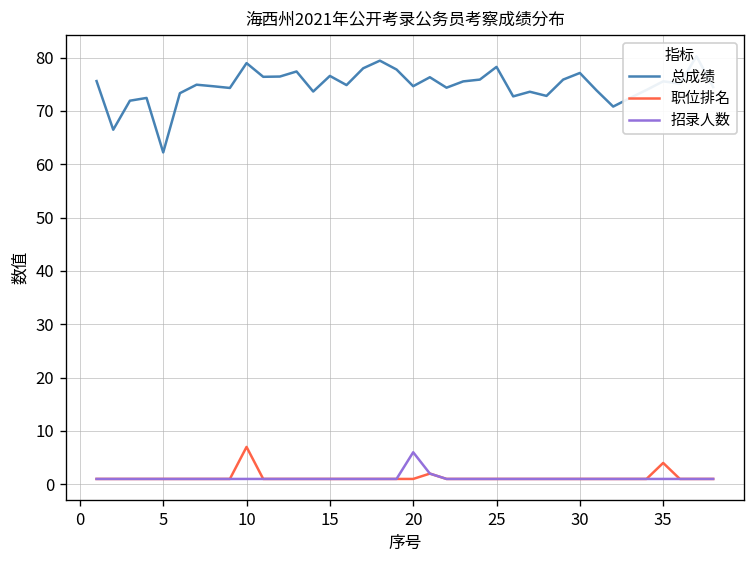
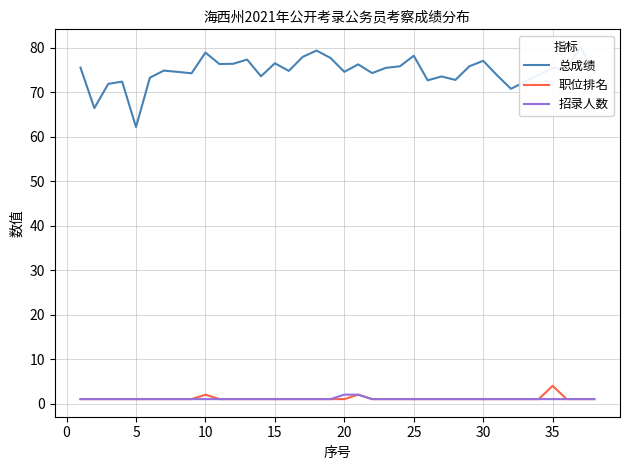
  {
    "总成绩": {
      "5": 62,
      "10": 79,
      "15": 77,
      "20": 75,
      "25": 78,
      "30": 77
    },
    "职位排名": {
-     "10": 7,
+     "10": 2,
      "20": 1,
      "35": 4
    },
    "招录人数": {
      "10": 1,
-     "20": 6,
+     "20": 2,
      "35": 1
    }
  }
